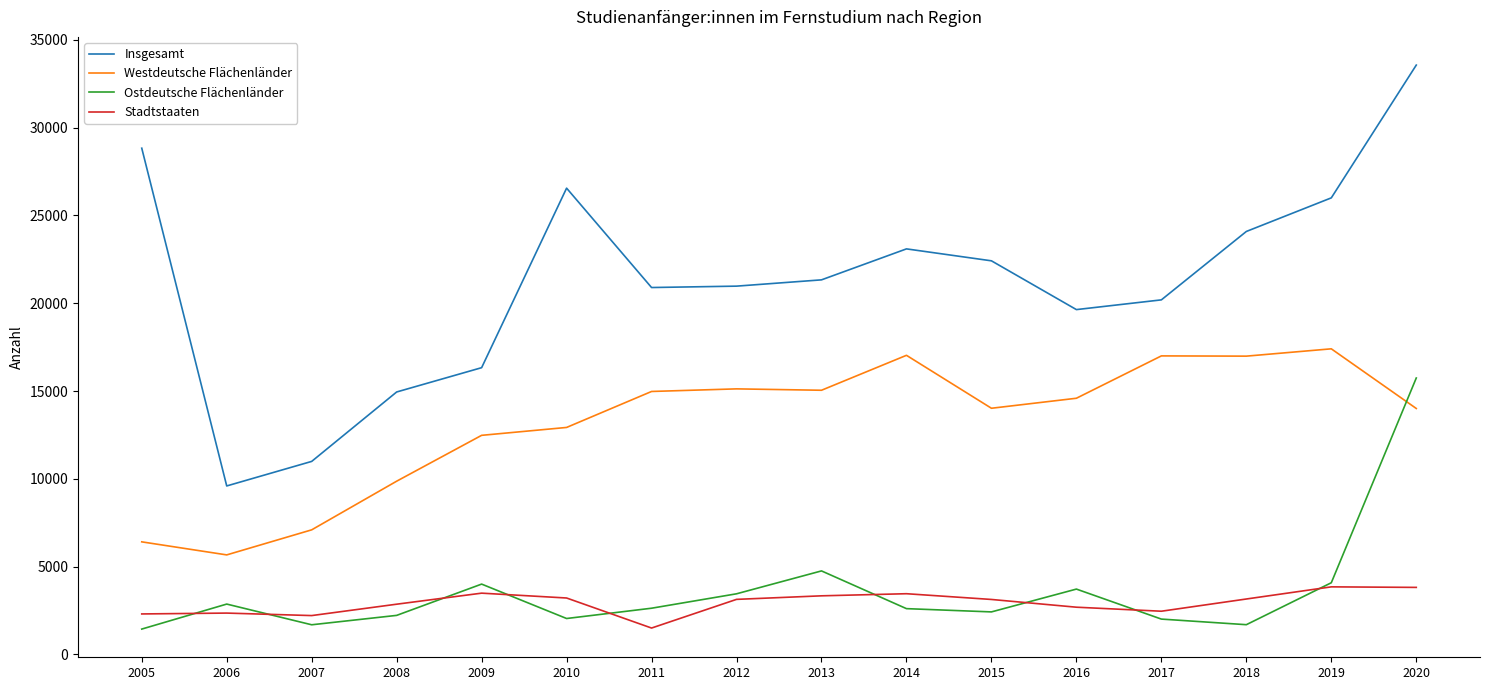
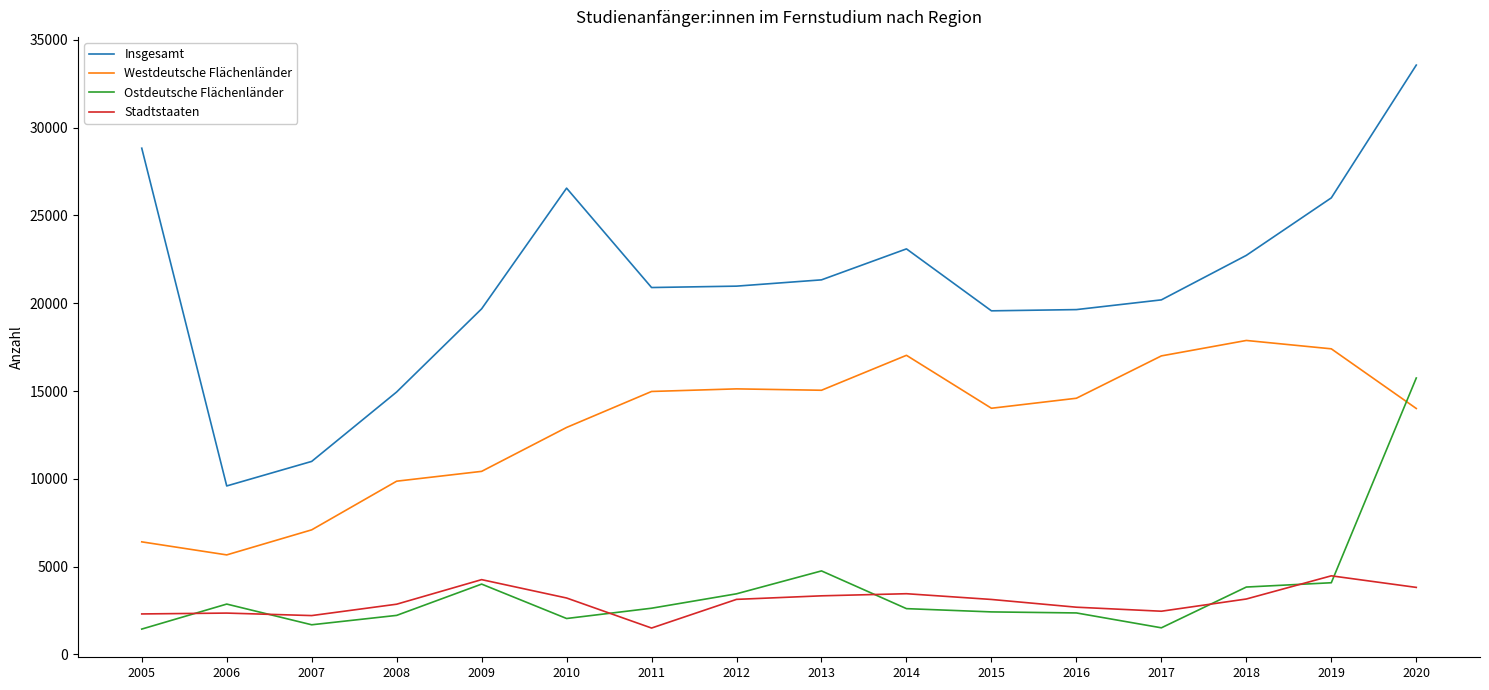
  {
    "Insgesamt": {
      "2005": 28800,
      "2006": 9600,
      "2007": 11000,
      "2008": 14900,
-     "2009": 16300,
+     "2009": 19700,
      "2010": 26600,
      "2011": 20900,
      "2012": 21000,
      "2013": 21300,
      "2014": 23100,
-     "2015": 22400,
+     "2015": 19600,
      "2016": 19600,
      "2017": 20200,
-     "2018": 24100,
+     "2018": 22700,
      "2019": 26000,
      "2020": 33600
    },
    "Westdeutsche Flächenländer": {
      "2005": 6400,
      "2006": 5700,
      "2007": 7100,
      "2008": 9900,
-     "2009": 12500,
+     "2009": 10400,
      "2010": 12900,
      "2011": 15000,
      "2012": 15100,
      "2013": 15000,
      "2014": 17000,
      "2015": 14000,
      "2016": 14600,
      "2017": 17000,
-     "2018": 17000,
+     "2018": 17900,
      "2019": 17400,
      "2020": 14000
    },
    "Ostdeutsche Flächenländer": {
      "2005": 1400,
      "2006": 2900,
      "2007": 1700,
      "2008": 2200,
      "2009": 4000,
      "2010": 2000,
      "2011": 2600,
      "2012": 3500,
      "2013": 4800,
      "2014": 2600,
      "2015": 2400,
-     "2016": 3700,
-     "2017": 2000,
-     "2018": 1700,
+     "2016": 2400,
+     "2017": 1500,
+     "2018": 3800,
      "2019": 4100,
      "2020": 15700
    },
    "Stadtstaaten": {
      "2005": 2300,
      "2006": 2400,
      "2007": 2200,
      "2008": 2900,
-     "2009": 3500,
+     "2009": 4300,
      "2010": 3200,
      "2011": 1500,
      "2012": 3100,
      "2013": 3300,
      "2014": 3500,
      "2015": 3100,
      "2016": 2700,
      "2017": 2500,
      "2018": 3200,
-     "2019": 3800,
+     "2019": 4500,
      "2020": 3800
    }
  }
